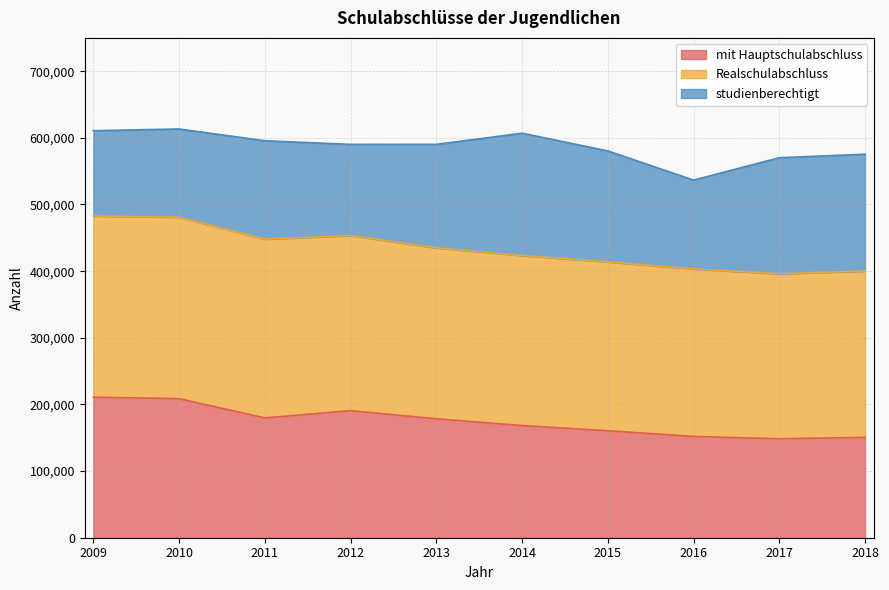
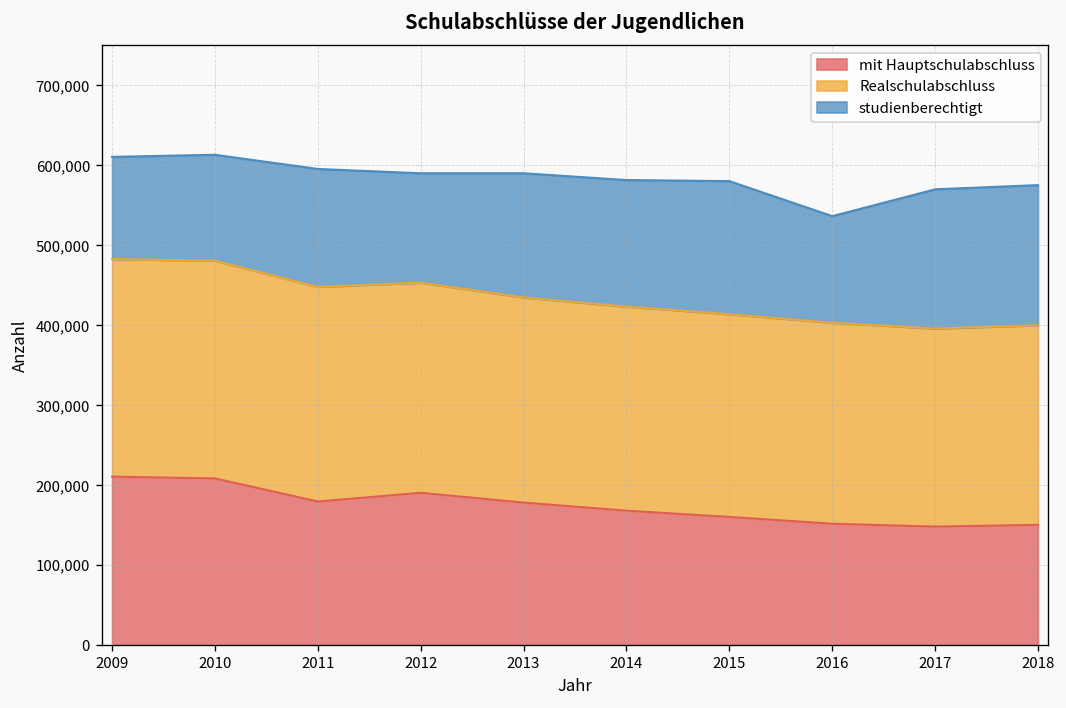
  {
    "mit Hauptschulabschluss": {
      "2009": "210,000",
      "2010": "210,000",
      "2011": "180,000",
      "2012": "190,000",
      "2013": "180,000",
      "2014": "170,000",
      "2015": "160,000",
      "2016": "150,000",
      "2017": "150,000",
      "2018": "150,000"
    },
    "Realschulabschluss": {
      "2009": "270,000",
      "2010": "270,000",
      "2011": "270,000",
      "2012": "260,000",
      "2013": "260,000",
      "2014": "260,000",
      "2015": "250,000",
      "2016": "250,000",
      "2017": "250,000",
      "2018": "250,000"
    },
    "studienberechtigt": {
      "2009": "130,000",
      "2010": "130,000",
      "2011": "150,000",
      "2012": "140,000",
      "2013": "160,000",
-     "2014": "180,000",
+     "2014": "160,000",
      "2015": "170,000",
      "2016": "130,000",
      "2017": "170,000",
      "2018": "180,000"
    }
  }
